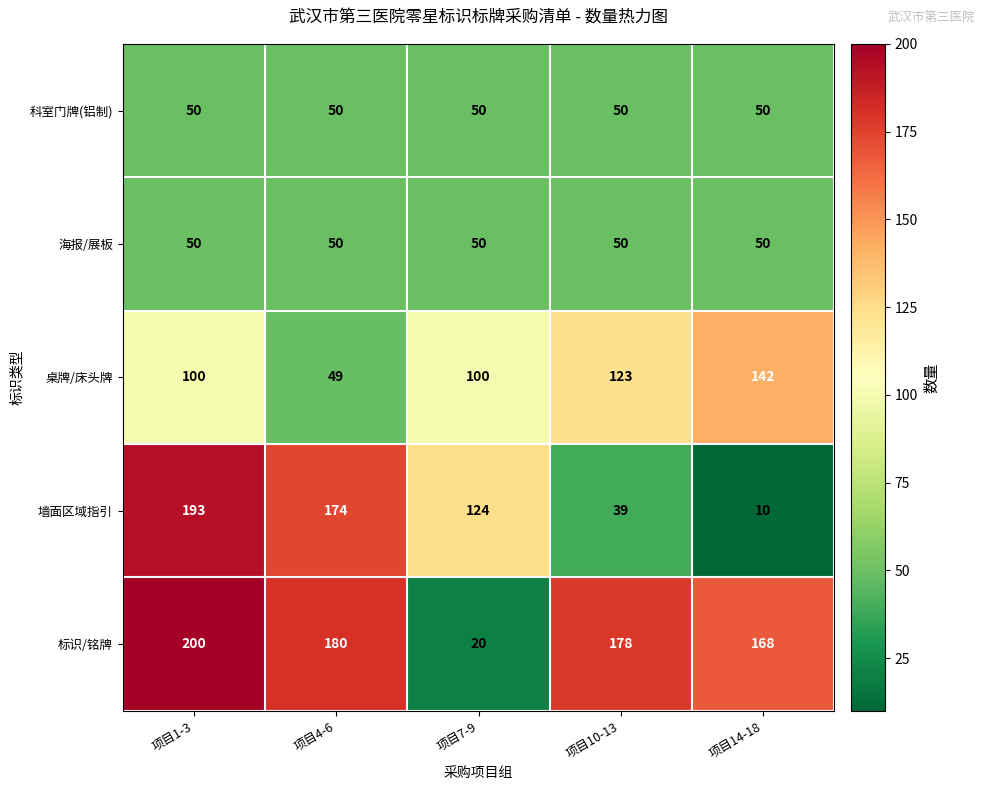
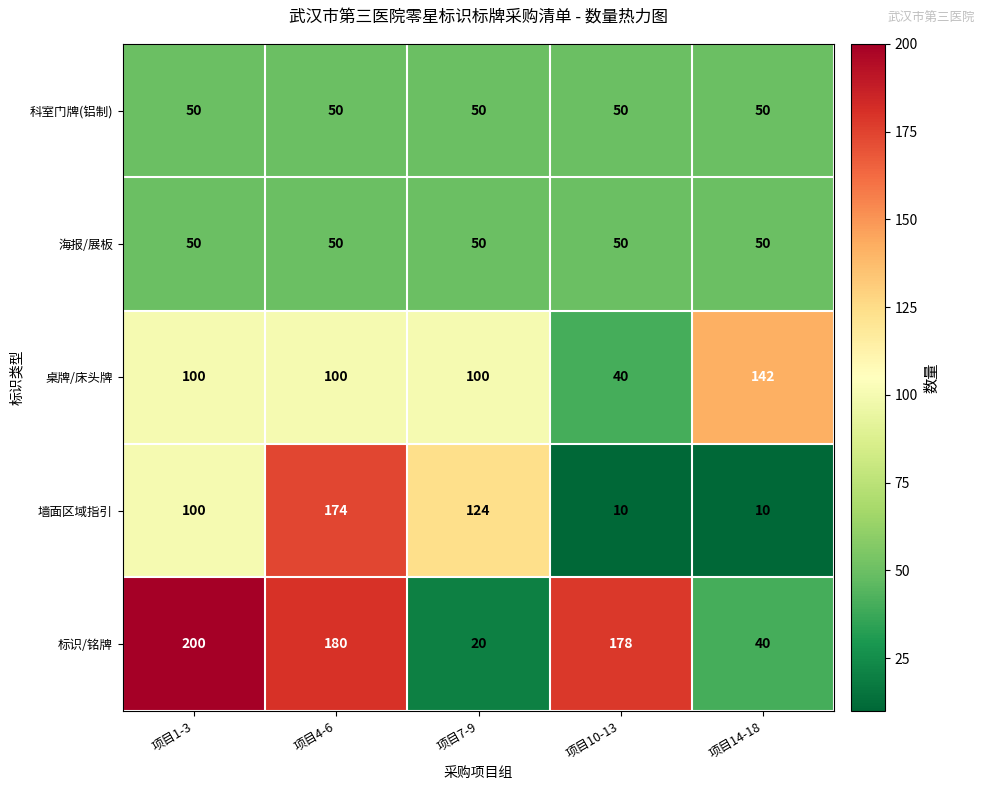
  {
    "科室门牌(铝制)": {
      "项目1-3": 50,
      "项目4-6": 50,
      "项目7-9": 50,
      "项目10-13": 50,
      "项目14-18": 50
    },
    "海报/展板": {
      "项目1-3": 50,
      "项目4-6": 50,
      "项目7-9": 50,
      "项目10-13": 50,
      "项目14-18": 50
    },
    "桌牌/床头牌": {
      "项目1-3": 100,
-     "项目4-6": 49,
+     "项目4-6": 100,
      "项目7-9": 100,
-     "项目10-13": 123,
+     "项目10-13": 40,
      "项目14-18": 142
    },
    "墙面区域指引": {
-     "项目1-3": 193,
+     "项目1-3": 100,
      "项目4-6": 174,
      "项目7-9": 124,
-     "项目10-13": 39,
+     "项目10-13": 10,
      "项目14-18": 10
    },
    "标识/铭牌": {
      "项目1-3": 200,
      "项目4-6": 180,
      "项目7-9": 20,
      "项目10-13": 178,
-     "项目14-18": 168
+     "项目14-18": 40
    }
  }
